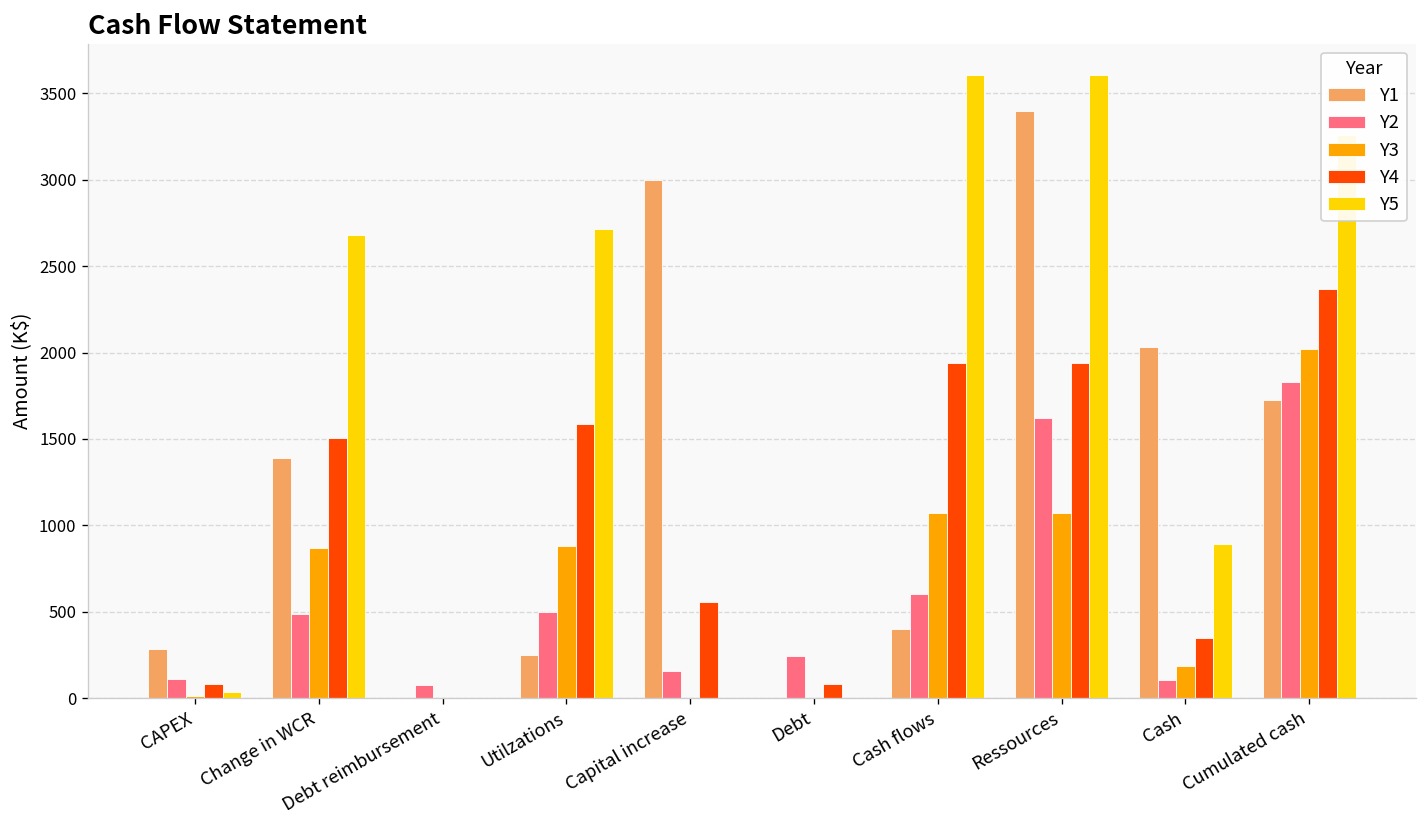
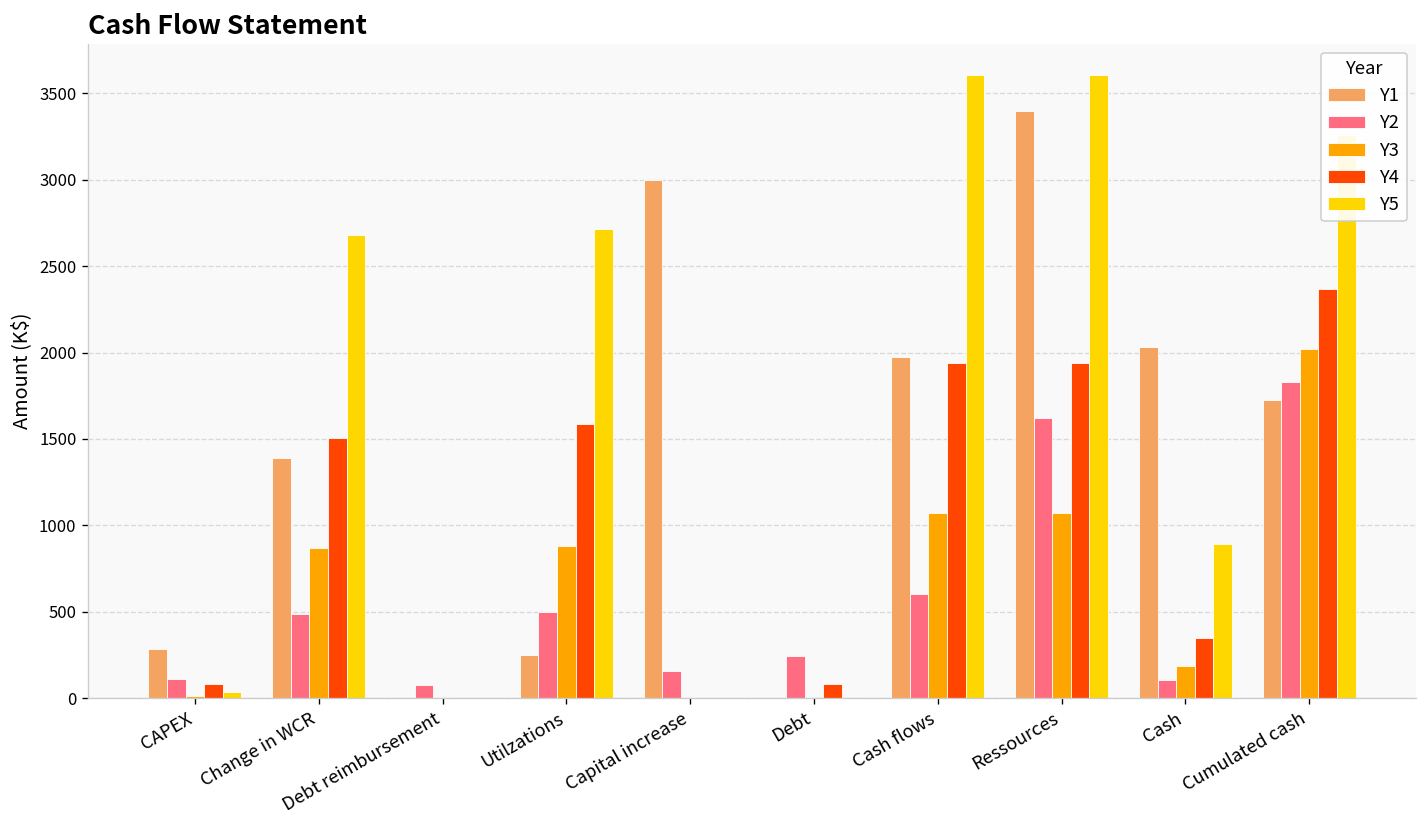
  {
    "Y1": {
      "CAPEX": 280,
      "Change in WCR": 1390,
      "Debt reimbursement": 0,
      "Utilzations": 250,
      "Capital increase": 3000,
      "Debt": 0,
-     "Cash flows": 400,
+     "Cash flows": 1970,
      "Ressources": 3400,
      "Cash": 2030,
      "Cumulated cash": 1730
    },
    "Y2": {
      "CAPEX": 110,
      "Change in WCR": 490,
      "Debt reimbursement": 80,
      "Utilzations": 500,
      "Capital increase": 160,
      "Debt": 240,
      "Cash flows": 600,
      "Ressources": 1620,
      "Cash": 100,
      "Cumulated cash": 1830
    },
    "Y4": {
      "CAPEX": 80,
      "Change in WCR": 1510,
      "Debt reimbursement": 0,
      "Utilzations": 1590,
-     "Capital increase": 560,
+     "Capital increase": 0,
      "Debt": 80,
      "Cash flows": 1940,
      "Ressources": 1940,
      "Cash": 350,
      "Cumulated cash": 2370
    }
  }
